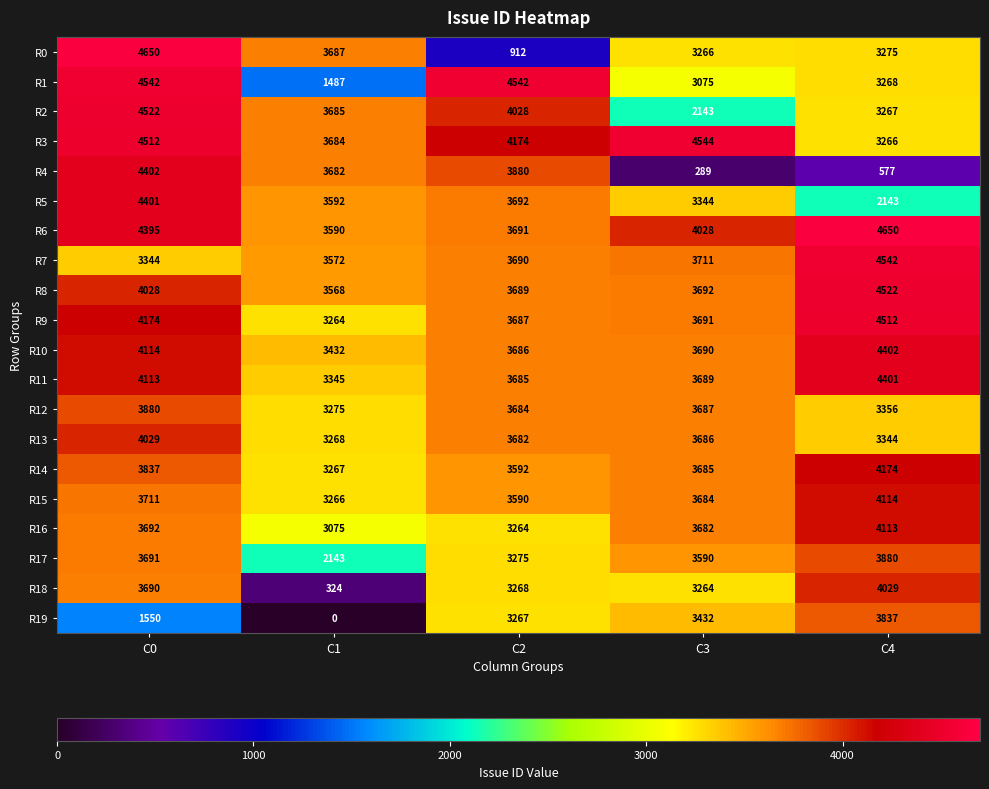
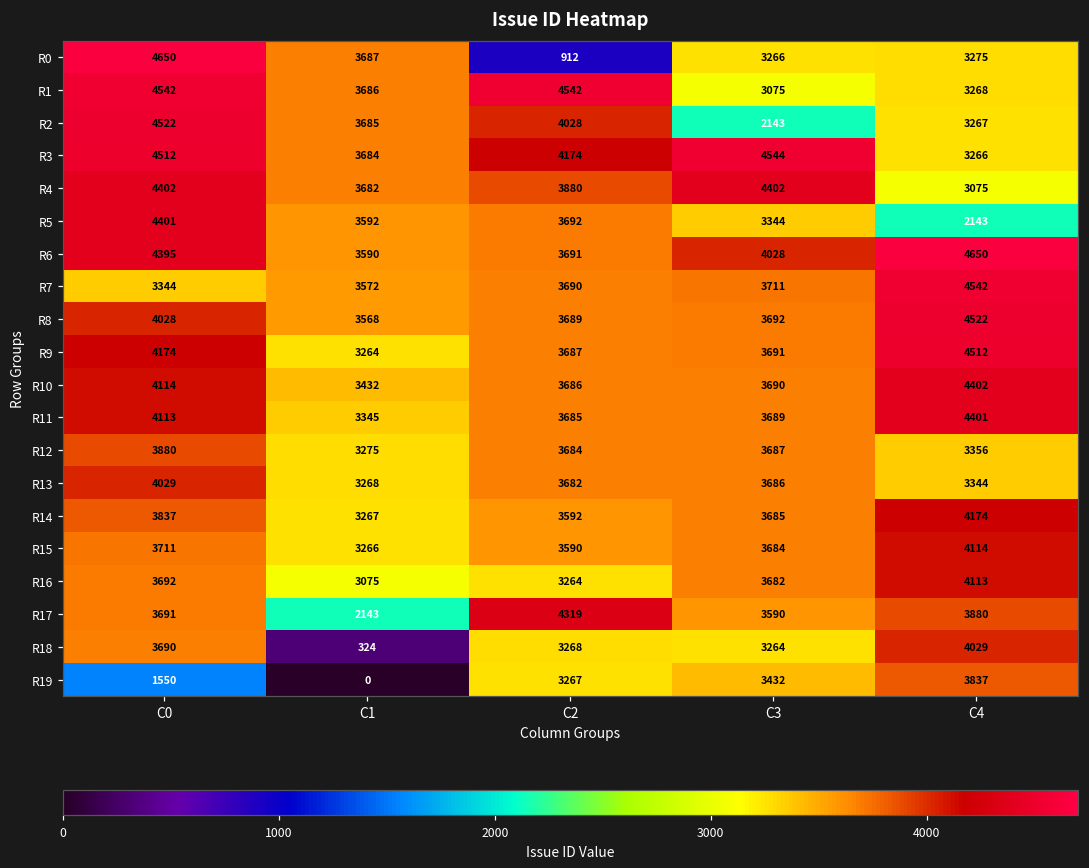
  {
    "R0": {
      "C0": 4650,
      "C1": 3687,
      "C2": 912,
      "C3": 3266,
      "C4": 3275
    },
    "R1": {
      "C0": 4542,
-     "C1": 1487,
+     "C1": 3686,
      "C2": 4542,
      "C3": 3075,
      "C4": 3268
    },
    "R2": {
      "C0": 4522,
      "C1": 3685,
      "C2": 4028,
      "C3": 2143,
      "C4": 3267
    },
    "R3": {
      "C0": 4512,
      "C1": 3684,
      "C2": 4174,
      "C3": 4544,
      "C4": 3266
    },
    "R4": {
      "C0": 4402,
      "C1": 3682,
      "C2": 3880,
-     "C3": 289,
-     "C4": 577
+     "C3": 4402,
+     "C4": 3075
    },
    "R5": {
      "C0": 4401,
      "C1": 3592,
      "C2": 3692,
      "C3": 3344,
      "C4": 2143
    },
    "R6": {
      "C0": 4395,
      "C1": 3590,
      "C2": 3691,
      "C3": 4028,
      "C4": 4650
    },
    "R7": {
      "C0": 3344,
      "C1": 3572,
      "C2": 3690,
      "C3": 3711,
      "C4": 4542
    },
    "R8": {
      "C0": 4028,
      "C1": 3568,
      "C2": 3689,
      "C3": 3692,
      "C4": 4522
    },
    "R9": {
      "C0": 4174,
      "C1": 3264,
      "C2": 3687,
      "C3": 3691,
      "C4": 4512
    },
    "R10": {
      "C0": 4114,
      "C1": 3432,
      "C2": 3686,
      "C3": 3690,
      "C4": 4402
    },
    "R11": {
      "C0": 4113,
      "C1": 3345,
      "C2": 3685,
      "C3": 3689,
      "C4": 4401
    },
    "R12": {
      "C0": 3880,
      "C1": 3275,
      "C2": 3684,
      "C3": 3687,
      "C4": 3356
    },
    "R13": {
      "C0": 4029,
      "C1": 3268,
      "C2": 3682,
      "C3": 3686,
      "C4": 3344
    },
    "R14": {
      "C0": 3837,
      "C1": 3267,
      "C2": 3592,
      "C3": 3685,
      "C4": 4174
    },
    "R15": {
      "C0": 3711,
      "C1": 3266,
      "C2": 3590,
      "C3": 3684,
      "C4": 4114
    },
    "R16": {
      "C0": 3692,
      "C1": 3075,
      "C2": 3264,
      "C3": 3682,
      "C4": 4113
    },
    "R17": {
      "C0": 3691,
      "C1": 2143,
-     "C2": 3275,
+     "C2": 4319,
      "C3": 3590,
      "C4": 3880
    },
    "R18": {
      "C0": 3690,
      "C1": 324,
      "C2": 3268,
      "C3": 3264,
      "C4": 4029
    },
    "R19": {
      "C0": 1550,
      "C1": 0,
      "C2": 3267,
      "C3": 3432,
      "C4": 3837
    }
  }
